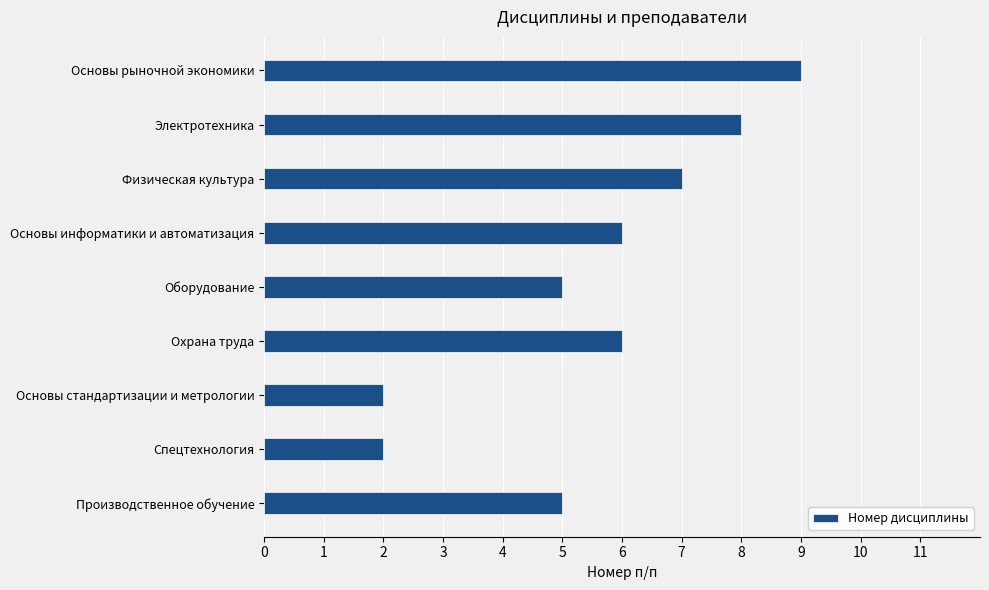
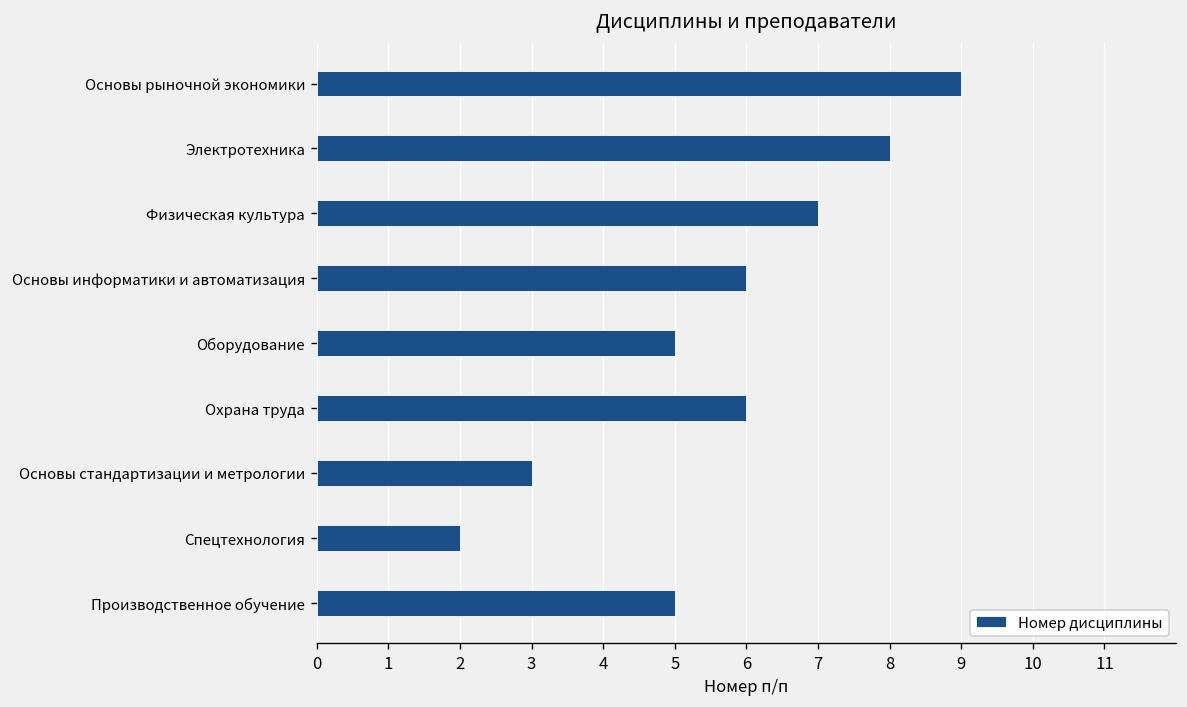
  {
    "Основы рыночной экономики": 9,
    "Электротехника": 8,
    "Физическая культура": 7,
    "Основы информатики и автоматизация": 6,
    "Оборудование": 5,
    "Охрана труда": 6,
-   "Основы стандартизации и метрологии": 2,
+   "Основы стандартизации и метрологии": 3,
    "Спецтехнология": 2,
    "Производственное обучение": 5
  }
